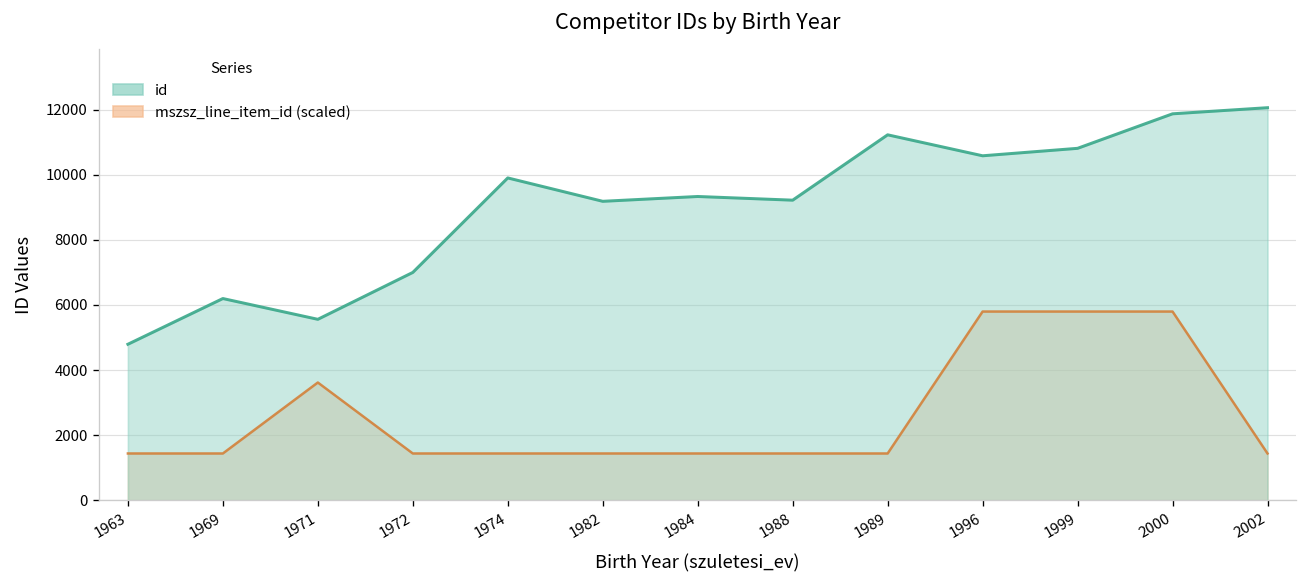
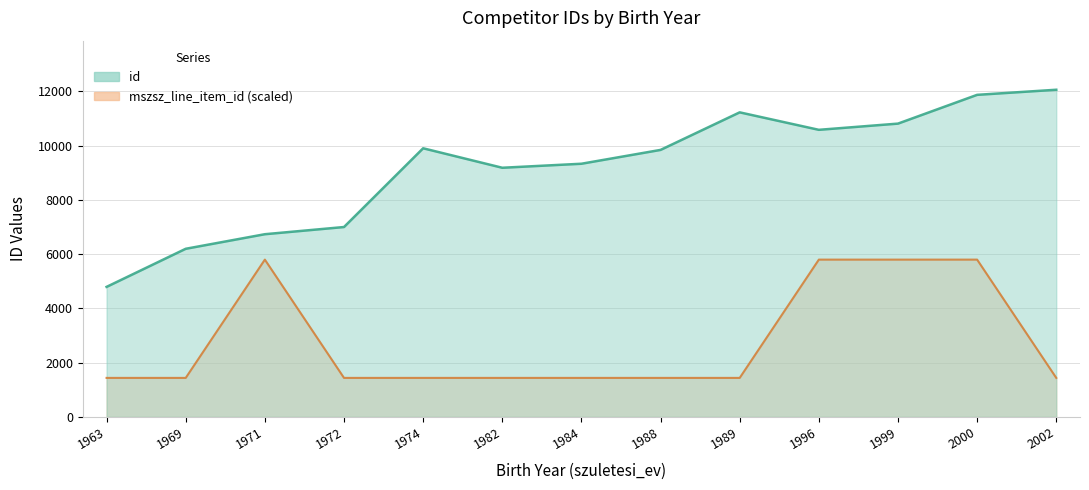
  {
    "mszsz_line_item_id (scaled)": {
      "1963": 1400,
      "1969": 1400,
-     "1971": 3600,
+     "1971": 5800,
      "1972": 1400,
      "1974": 1400,
      "1982": 1400,
      "1984": 1400,
      "1988": 1400,
      "1989": 1400,
      "1996": 5800,
      "1999": 5800,
      "2000": 5800,
      "2002": 1400
    },
    "id": {
      "1963": 4800,
      "1969": 6200,
-     "1971": 5600,
+     "1971": 6700,
      "1972": 7000,
      "1974": 9900,
      "1982": 9200,
      "1984": 9300,
-     "1988": 9200,
+     "1988": 9800,
      "1989": 11200,
      "1996": 10600,
      "1999": 10800,
      "2000": 11900,
      "2002": 12100
    }
  }
